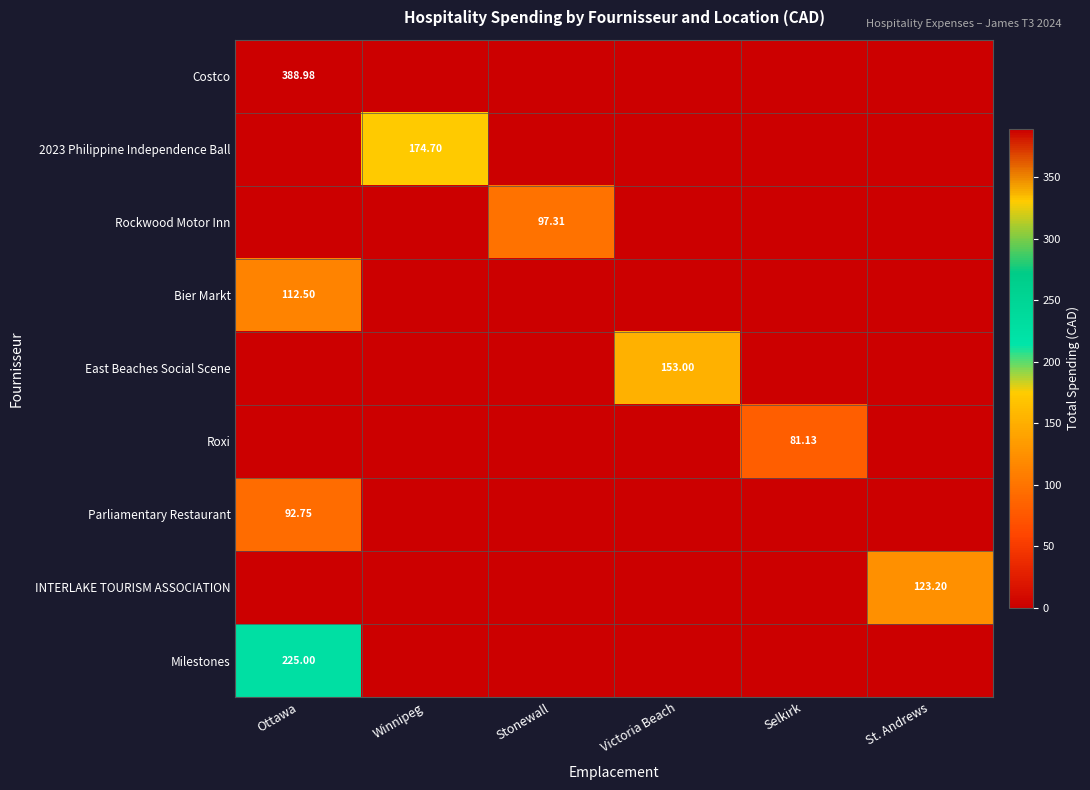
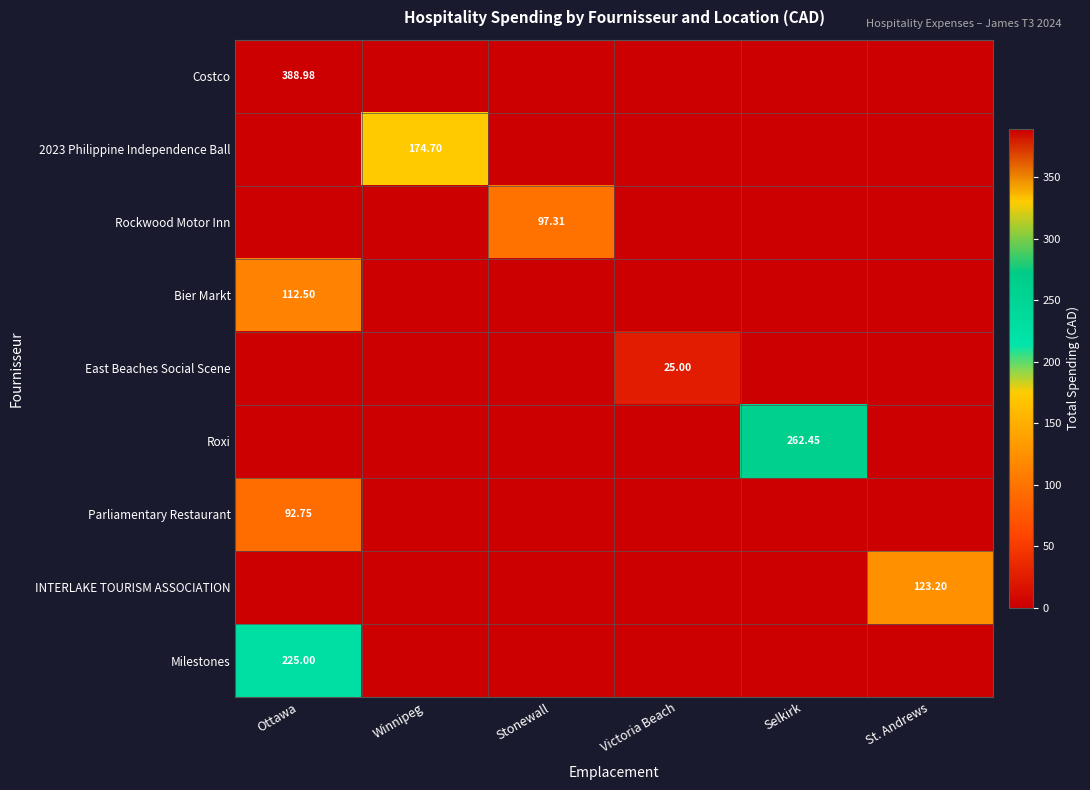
  {
    "Costco": {
      "Ottawa": 388.98
    },
    "2023 Philippine Independence Ball": {
      "Winnipeg": 174.70
    },
    "Rockwood Motor Inn": {
      "Stonewall": 97.31
    },
    "Bier Markt": {
      "Ottawa": 112.50
    },
    "East Beaches Social Scene": {
-     "Victoria Beach": 153.00
+     "Victoria Beach": 25.00
    },
    "Roxi": {
-     "Selkirk": 81.13
+     "Selkirk": 262.45
    },
    "Parliamentary Restaurant": {
      "Ottawa": 92.75
    },
    "INTERLAKE TOURISM ASSOCIATION": {
      "St. Andrews": 123.20
    },
    "Milestones": {
      "Ottawa": 225.00
    }
  }
